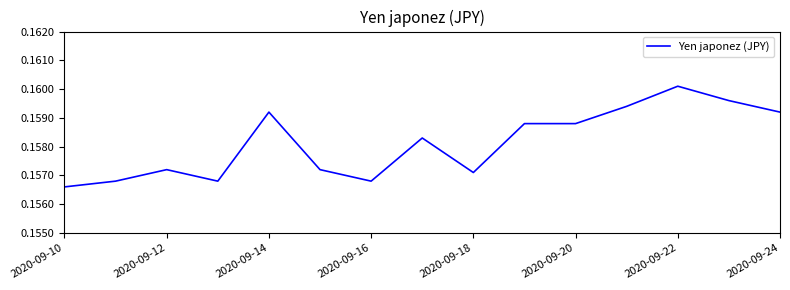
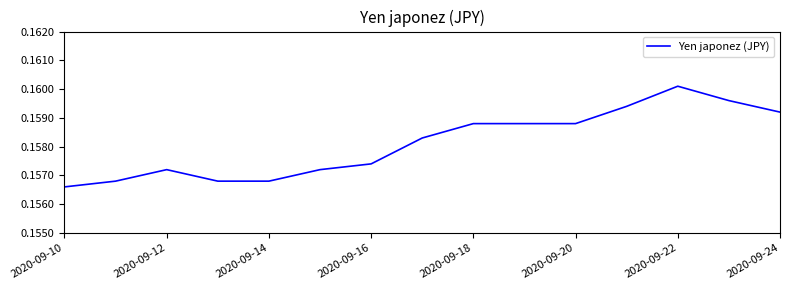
  {
    "2020-09-10": 0.1566,
    "2020-09-12": 0.1572,
-   "2020-09-14": 0.1592,
-   "2020-09-16": 0.1568,
-   "2020-09-18": 0.1571,
+   "2020-09-14": 0.1568,
+   "2020-09-16": 0.1574,
+   "2020-09-18": 0.1588,
    "2020-09-20": 0.1588,
    "2020-09-22": 0.1601,
    "2020-09-24": 0.1592
  }
